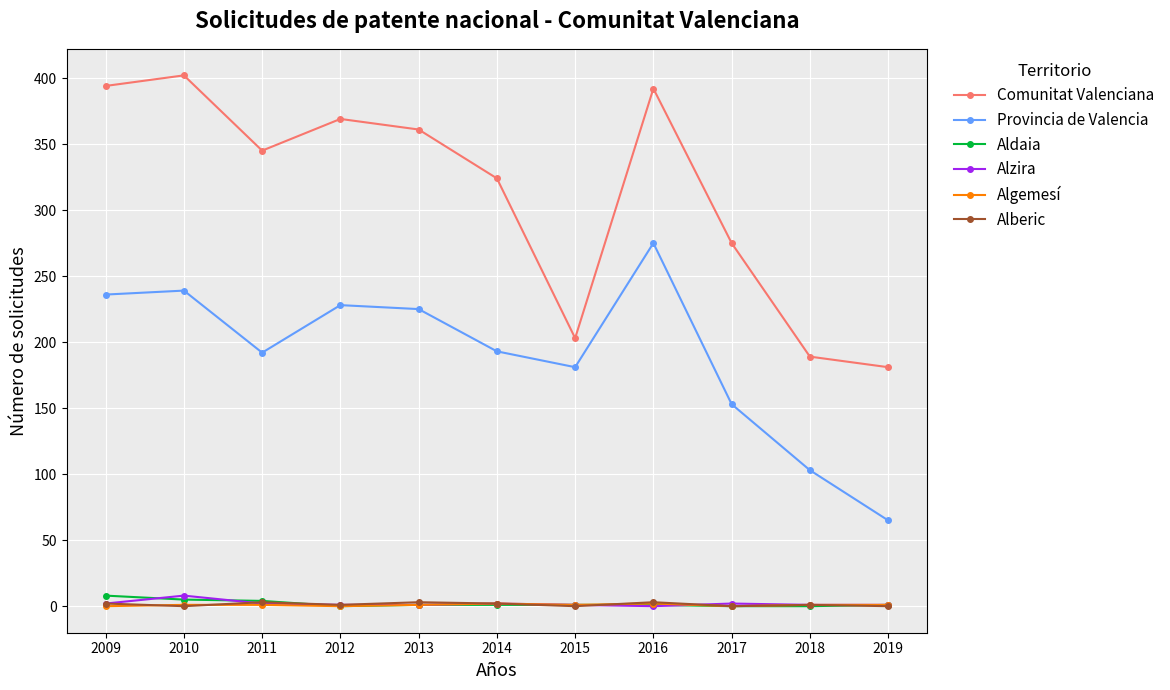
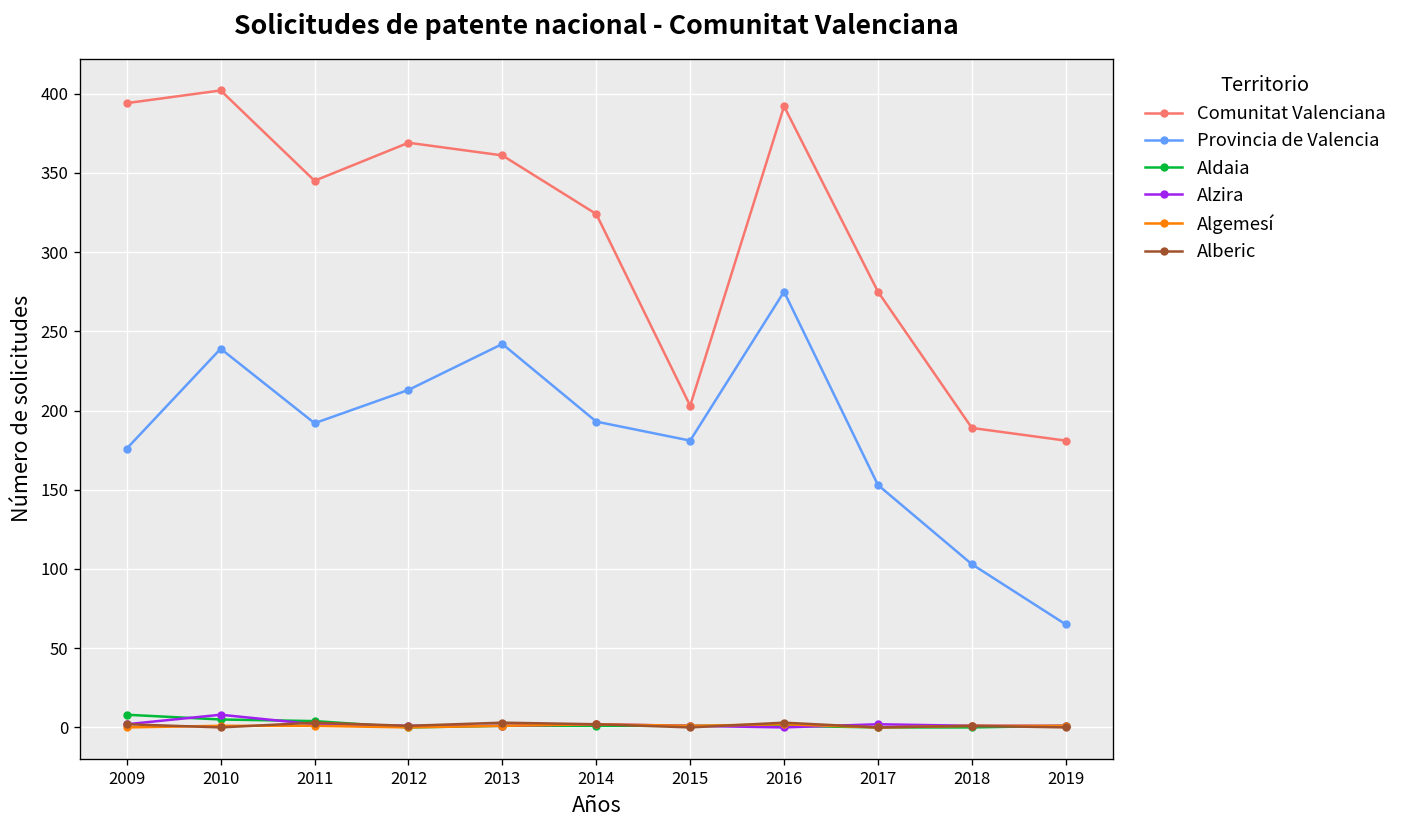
  {
    "Comunitat Valenciana": {
      "2009": 394,
      "2010": 402,
      "2011": 345,
      "2012": 369,
      "2013": 361,
      "2014": 324,
      "2015": 203,
      "2016": 392,
      "2017": 275,
      "2018": 189,
      "2019": 181
    },
    "Provincia de Valencia": {
-     "2009": 236,
+     "2009": 176,
      "2010": 239,
      "2011": 192,
-     "2012": 228,
-     "2013": 225,
+     "2012": 213,
+     "2013": 242,
      "2014": 193,
      "2015": 181,
      "2016": 275,
      "2017": 153,
      "2018": 103,
      "2019": 65
    },
    "Aldaia": {
      "2009": 8,
      "2010": 5
    },
    "Alzira": {
      "2010": 8,
      "2017": 2
    },
    "Algemesí": {
      "2009": 0
    },
    "Alberic": {
      "2013": 3
    }
  }
